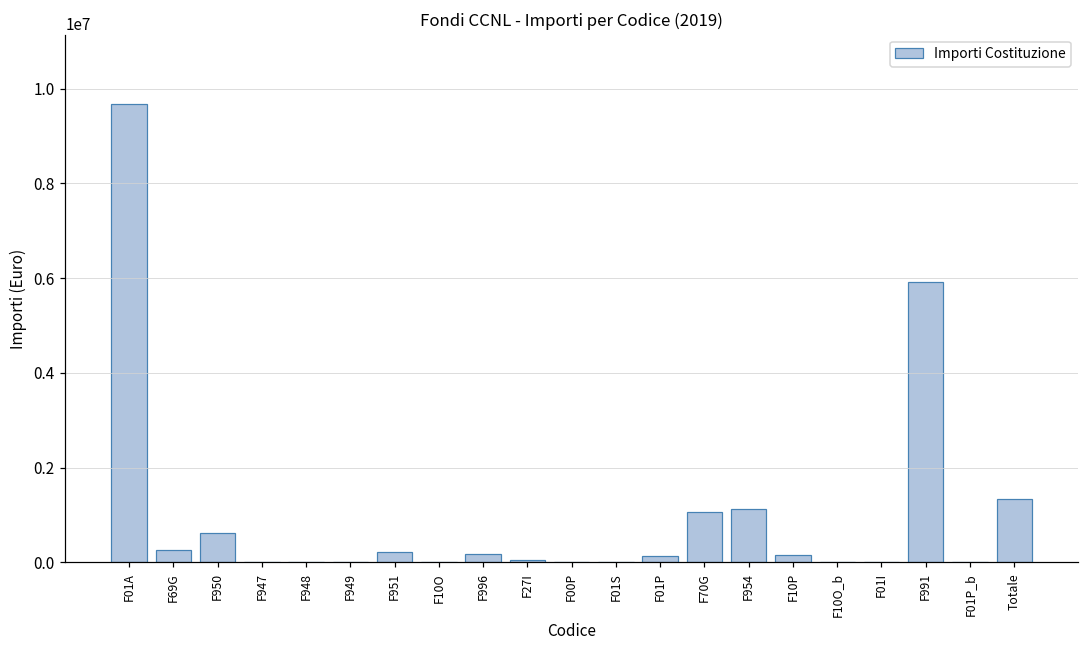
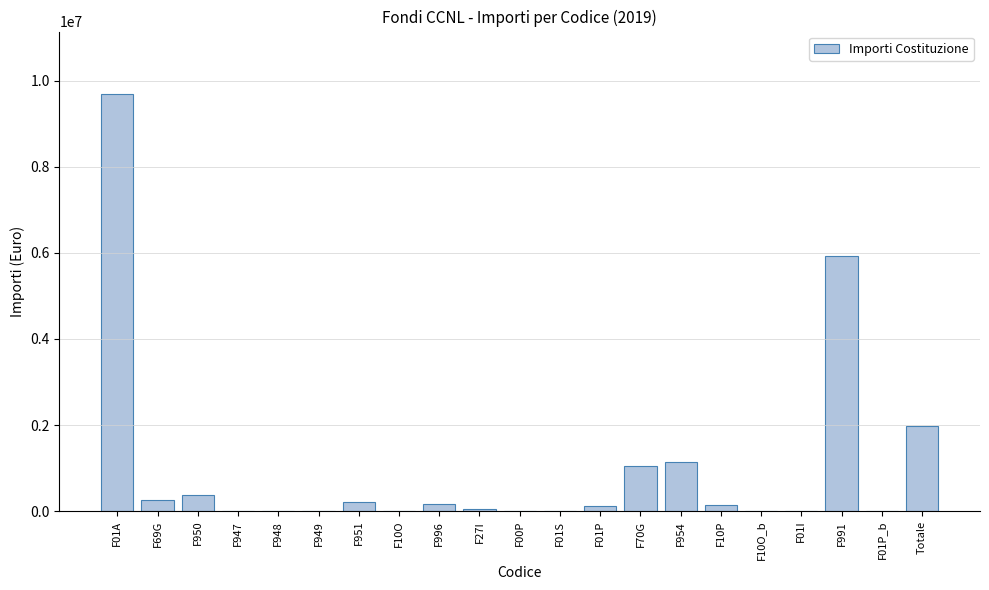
  {
    "F01A": 9700000,
    "F69G": 300000,
-   "F950": 600000,
+   "F950": 400000,
    "F947": 0,
    "F948": 0,
    "F949": 0,
    "F951": 200000,
    "F10O": 0,
    "F996": 200000,
    "F00P": 0,
    "F01S": 0,
    "F01P": 100000,
    "F70G": 1100000,
    "F954": 1100000,
    "F10P": 100000,
    "F10O_b": 0,
    "F01I": 0,
    "F991": 5900000,
    "F01P_b": 0,
-   "Totale": 1300000
+   "Totale": 2000000
  }
